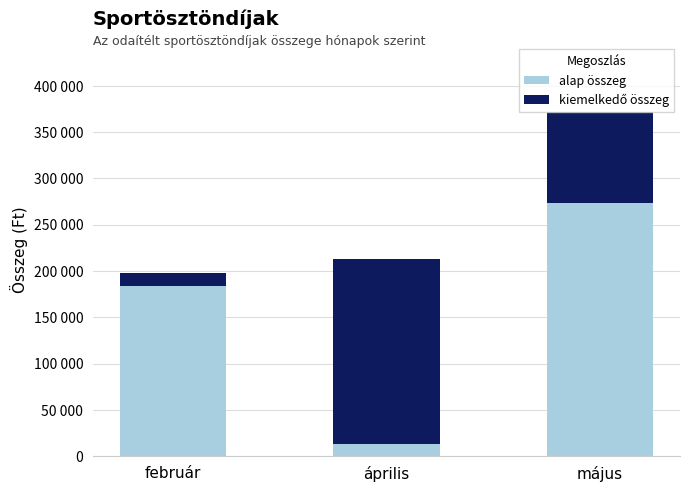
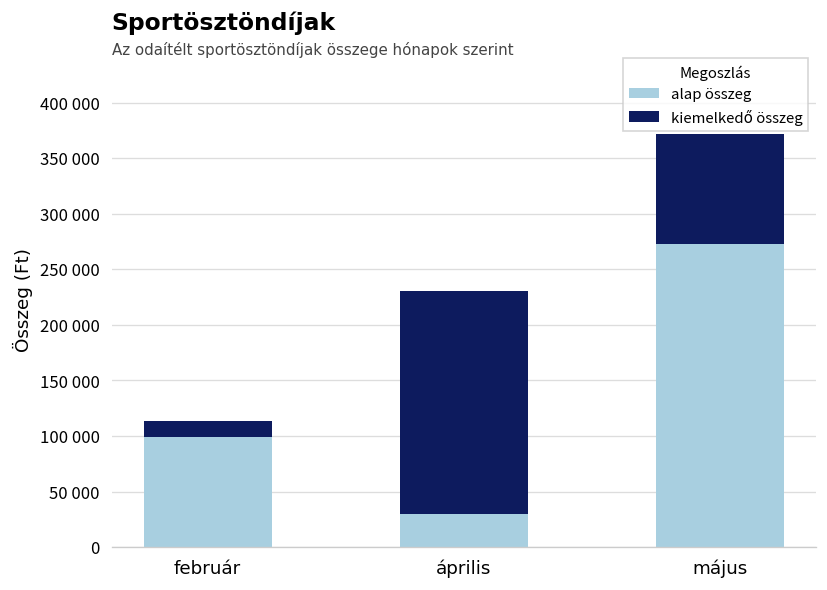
  {
    "alap összeg": {
-     "február": 180000,
-     "április": 10000,
+     "február": 100000,
+     "április": 30000,
      "május": 270000
    },
    "kiemelkedő összeg": {
      "február": 10000,
      "április": 200000,
      "május": 100000
    }
  }
